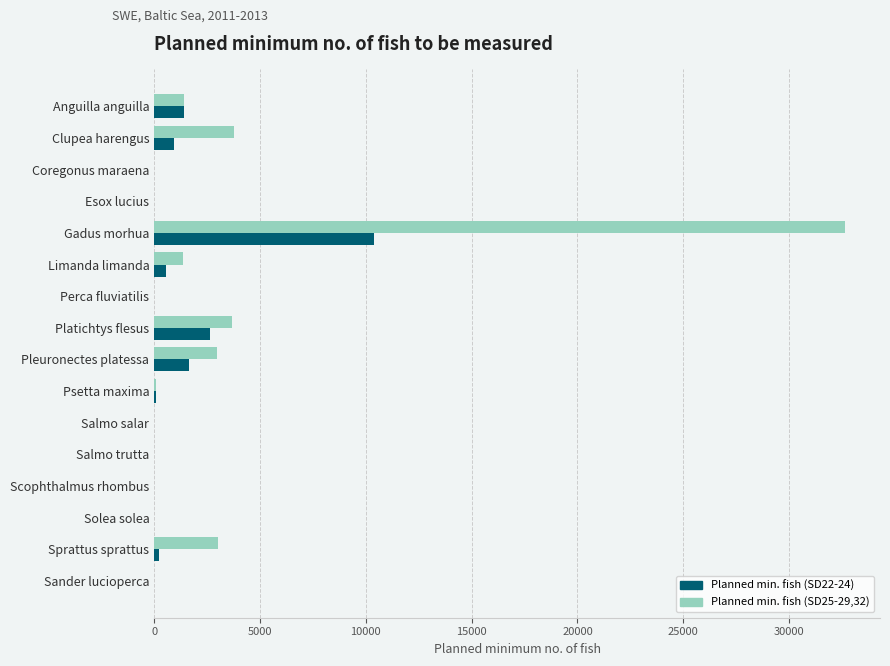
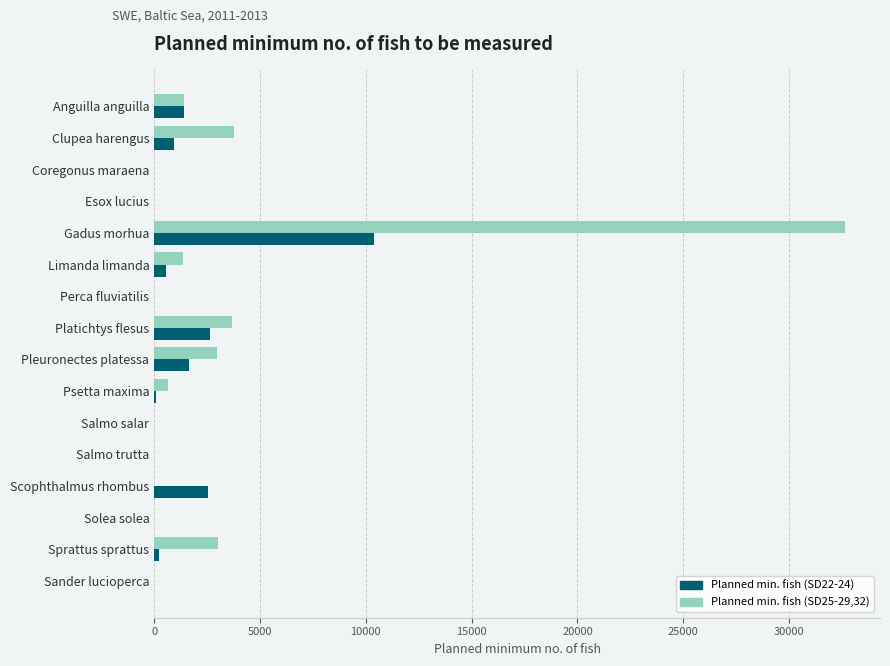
  {
    "Planned min. fish (SD22-24)": {
      "Anguilla anguilla": 1400,
      "Clupea harengus": 1000,
      "Esox lucius": 0,
      "Gadus morhua": 10400,
      "Limanda limanda": 600,
      "Perca fluviatilis": 0,
      "Platichtys flesus": 2600,
      "Pleuronectes platessa": 1700,
      "Salmo salar": 0,
-     "Scophthalmus rhombus": 0,
+     "Scophthalmus rhombus": 2600,
      "Sprattus sprattus": 200,
      "Sander lucioperca": 0
    },
    "Planned min. fish (SD25-29,32)": {
      "Anguilla anguilla": 1400,
      "Clupea harengus": 3800,
      "Esox lucius": 0,
      "Gadus morhua": 32700,
      "Limanda limanda": 1400,
      "Perca fluviatilis": 0,
      "Platichtys flesus": 3700,
      "Pleuronectes platessa": 2900,
-     "Psetta maxima": 100,
+     "Psetta maxima": 600,
      "Salmo trutta": 0,
      "Solea solea": 0,
      "Sprattus sprattus": 3000,
      "Sander lucioperca": 0
    }
  }
